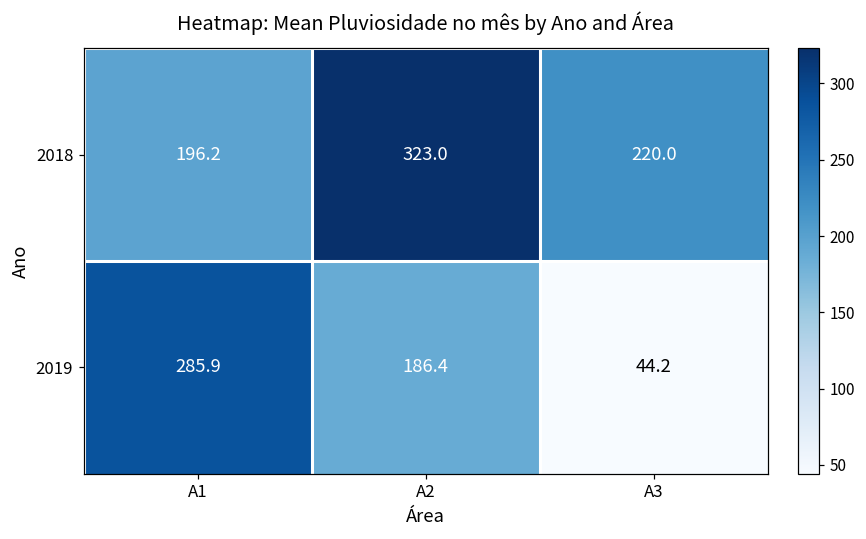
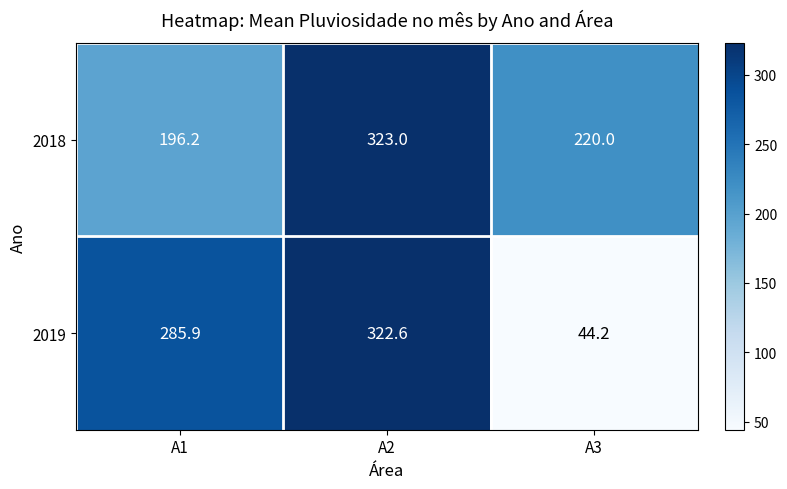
  {
    "2018": {
      "A1": 196.2,
      "A2": 323.0,
      "A3": 220.0
    },
    "2019": {
      "A1": 285.9,
-     "A2": 186.4,
+     "A2": 322.6,
      "A3": 44.2
    }
  }
